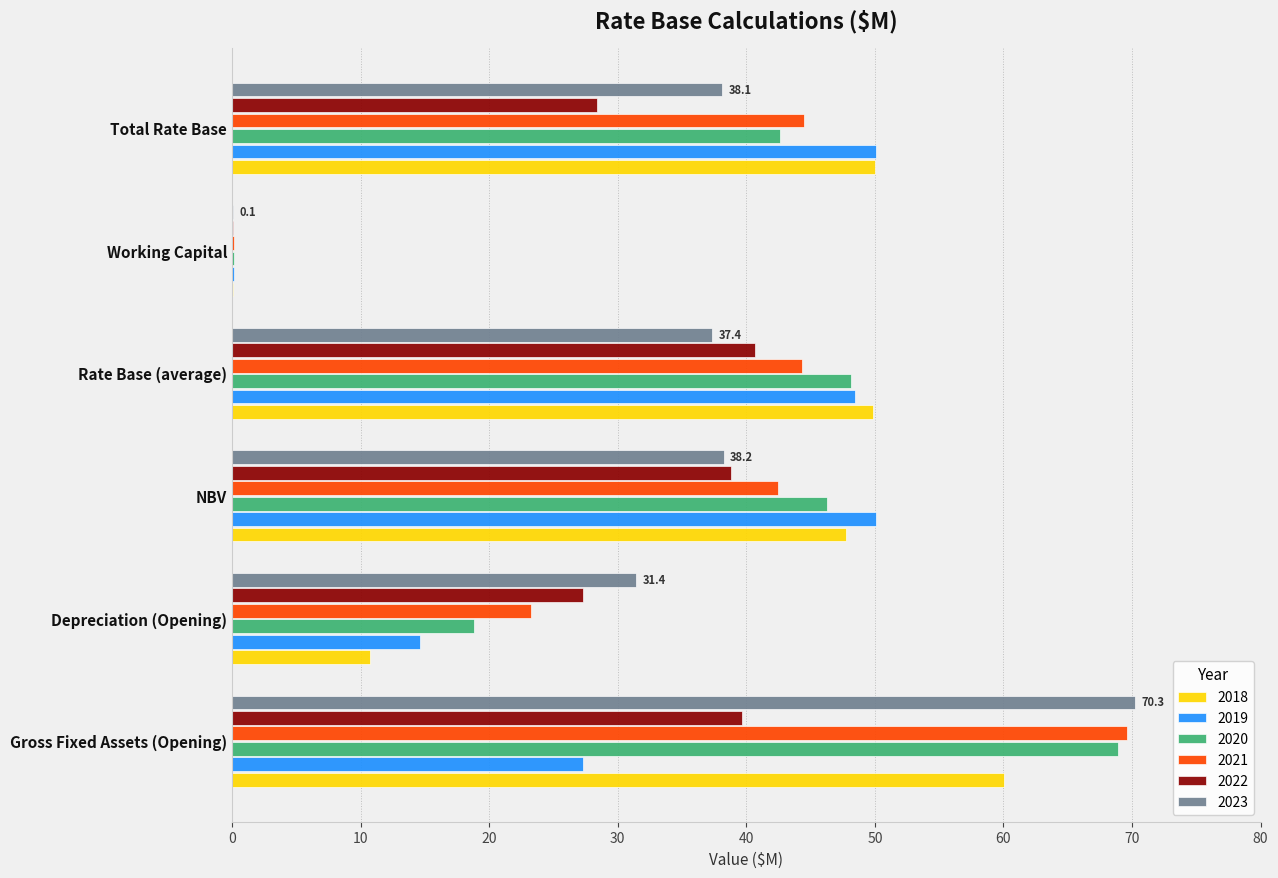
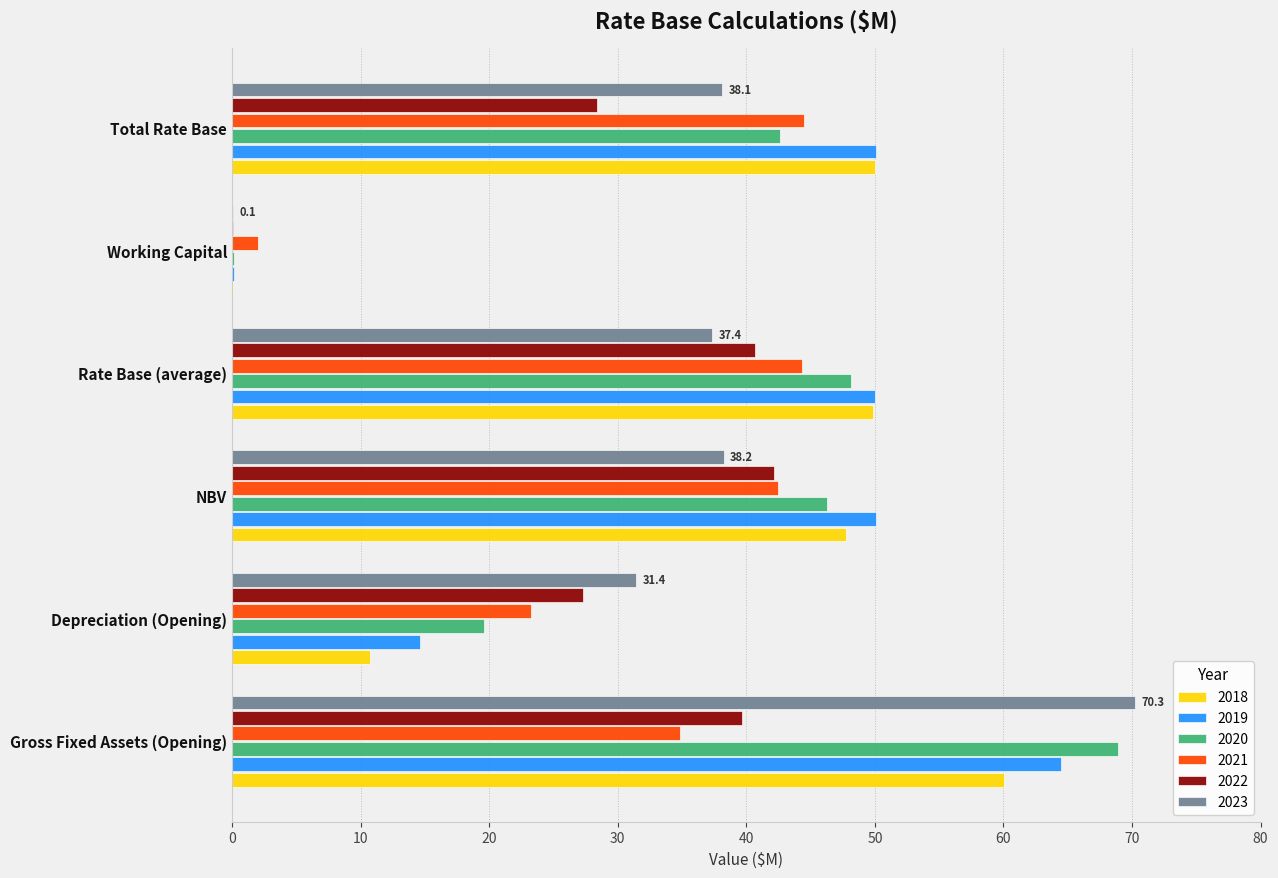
  {
    "2018": {
      "Total Rate Base": 50.0,
      "Rate Base (average)": 49.9,
      "NBV": 47.8,
      "Depreciation (Opening)": 10.7,
      "Gross Fixed Assets (Opening)": 60.1
    },
    "2019": {
      "Total Rate Base": 50.1,
-     "Rate Base (average)": 48.5,
+     "Rate Base (average)": 50.0,
      "NBV": 50.1,
      "Depreciation (Opening)": 14.6,
-     "Gross Fixed Assets (Opening)": 27.3
+     "Gross Fixed Assets (Opening)": 64.5
    },
    "2020": {
      "Total Rate Base": 42.6,
      "Rate Base (average)": 48.2,
      "NBV": 46.3,
-     "Depreciation (Opening)": 18.9,
+     "Depreciation (Opening)": 19.6,
      "Gross Fixed Assets (Opening)": 68.9
    },
    "2021": {
      "Total Rate Base": 44.5,
-     "Working Capital": 0.2,
+     "Working Capital": 2.0,
      "Rate Base (average)": 44.4,
      "NBV": 42.4,
      "Depreciation (Opening)": 23.3,
-     "Gross Fixed Assets (Opening)": 69.6
+     "Gross Fixed Assets (Opening)": 34.8
    },
    "2022": {
      "Total Rate Base": 28.4,
      "Rate Base (average)": 40.6,
-     "NBV": 38.8,
+     "NBV": 42.1,
      "Depreciation (Opening)": 27.3,
      "Gross Fixed Assets (Opening)": 39.7
    },
    "2023": {
      "Total Rate Base": 38.1,
      "Working Capital": 0.1,
      "Rate Base (average)": 37.4,
      "NBV": 38.2,
      "Depreciation (Opening)": 31.4,
      "Gross Fixed Assets (Opening)": 70.3
    }
  }
